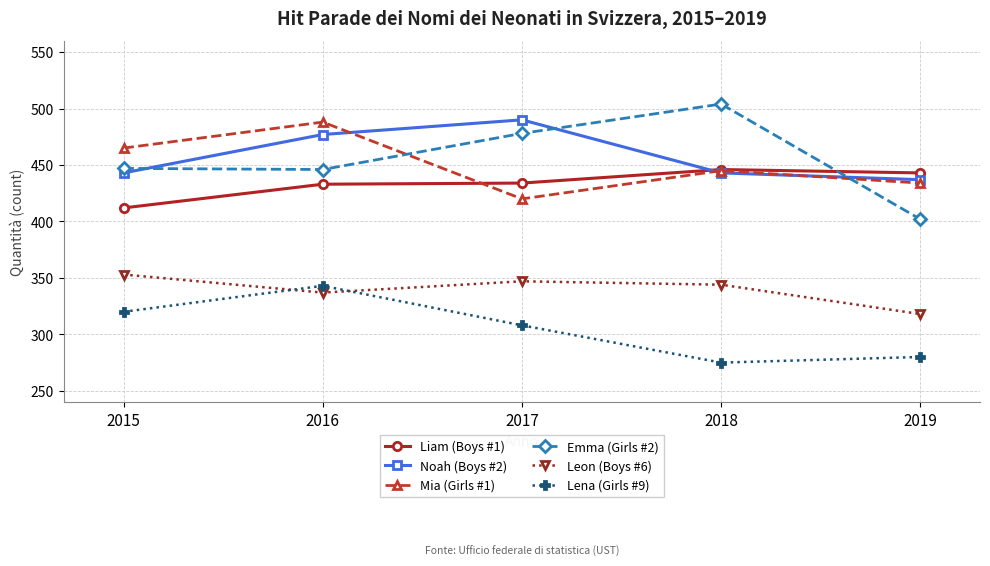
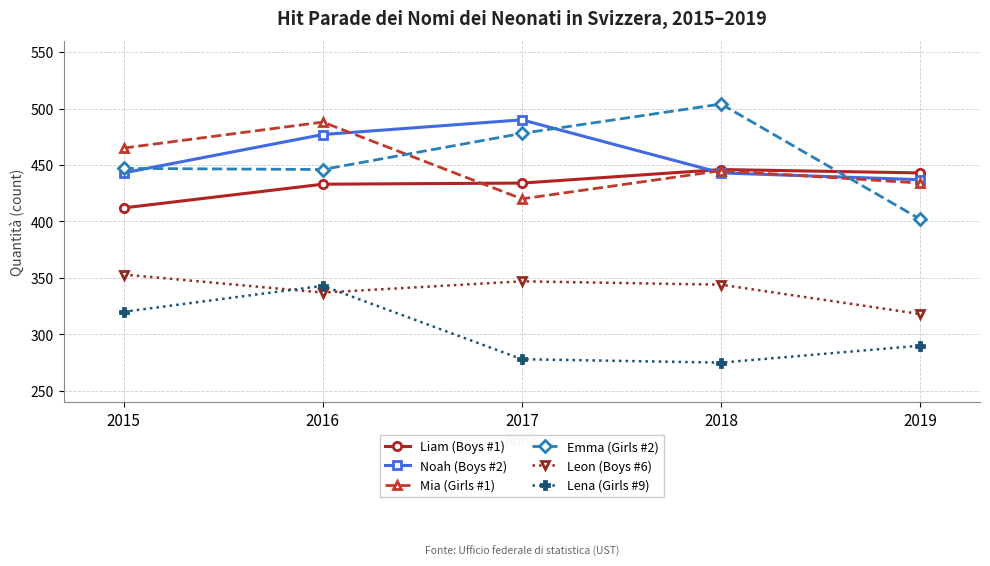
  {
    "Lena (Girls #9)": {
      "2015": 320,
      "2016": 343,
-     "2017": 308,
+     "2017": 278,
      "2018": 275,
-     "2019": 280
+     "2019": 290
    }
  }
